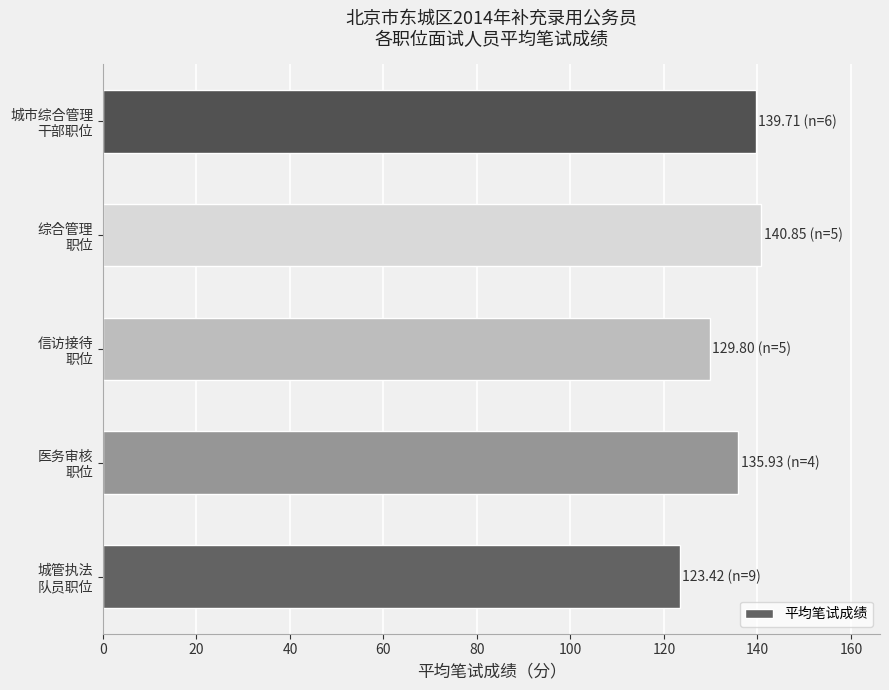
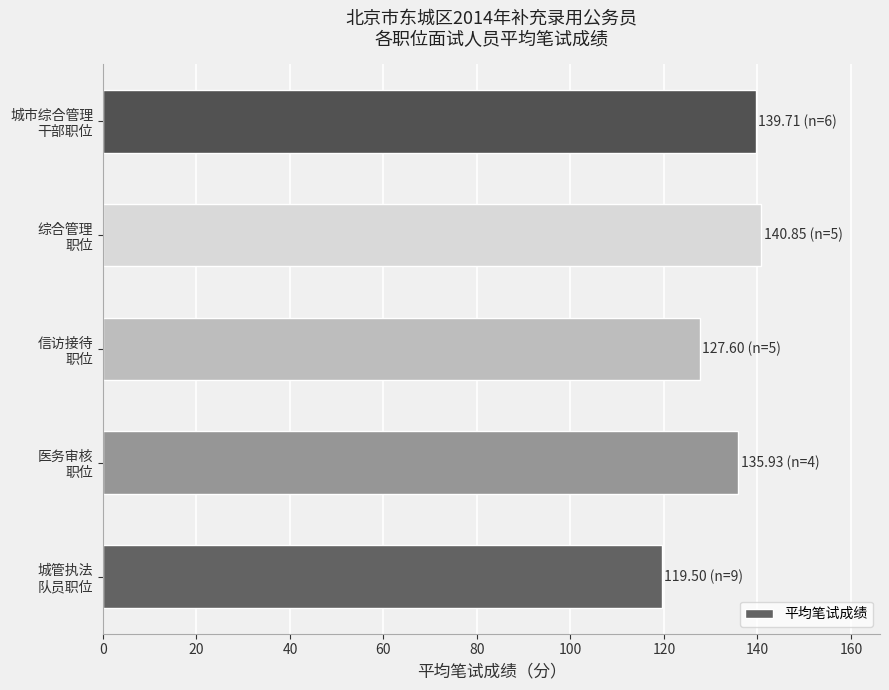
  {
    "城市综合管理 干部职位": 139.71,
    "综合管理 职位": 140.85,
-   "信访接待 职位": 129.80,
+   "信访接待 职位": 127.60,
    "医务审核 职位": 135.93,
-   "城管执法 队员职位": 123.42
+   "城管执法 队员职位": 119.50
  }
